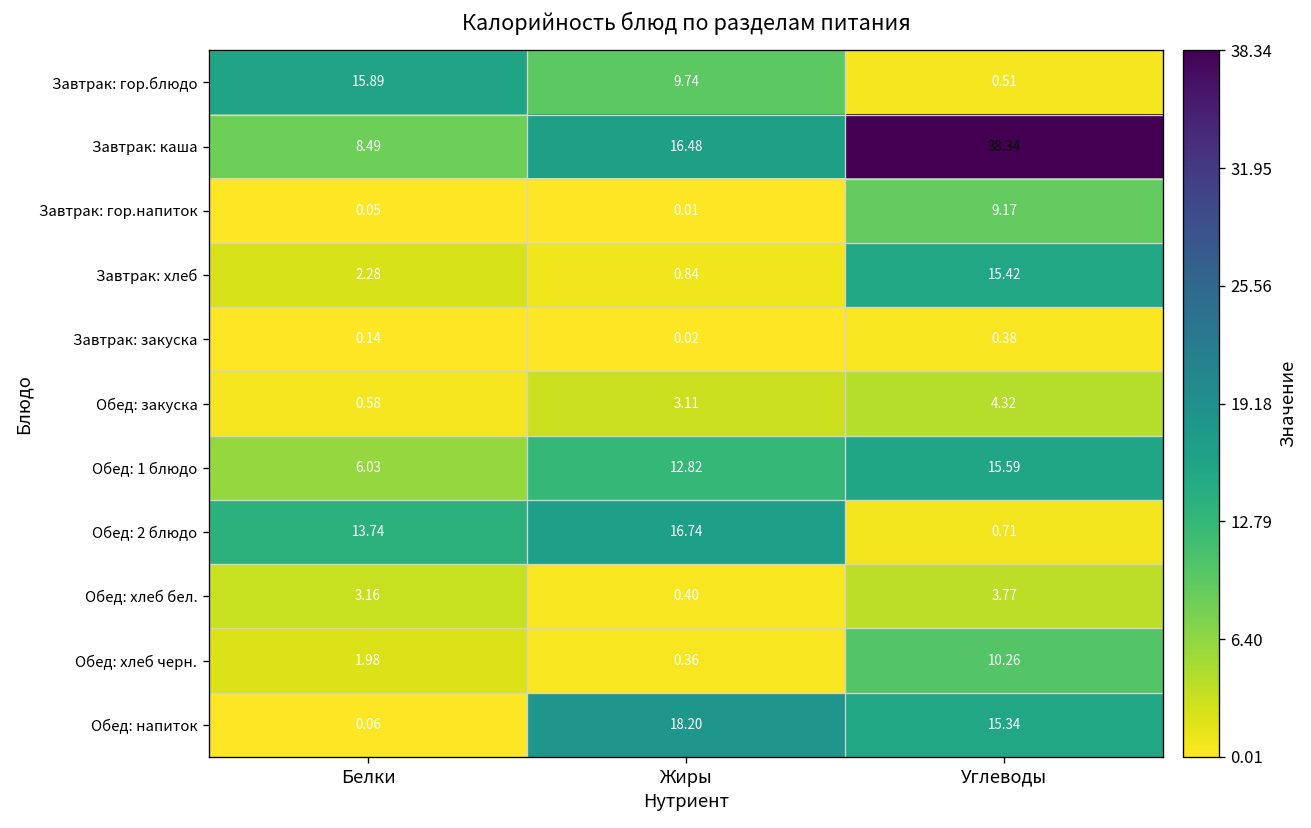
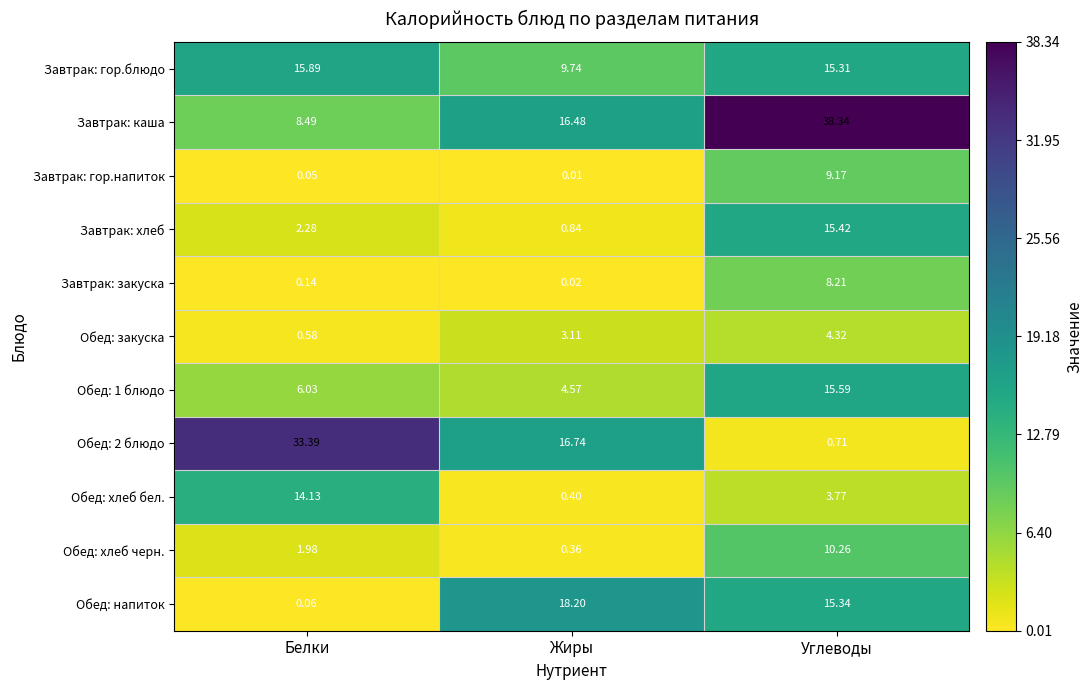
  {
    "Завтрак: гор.блюдо": {
      "Белки": 15.89,
      "Жиры": 9.74,
-     "Углеводы": 0.51
+     "Углеводы": 15.31
    },
    "Завтрак: каша": {
      "Белки": 8.49,
      "Жиры": 16.48,
      "Углеводы": 38.34
    },
    "Завтрак: гор.напиток": {
      "Белки": 0.05,
      "Жиры": 0.01,
      "Углеводы": 9.17
    },
    "Завтрак: хлеб": {
      "Белки": 2.28,
      "Жиры": 0.84,
      "Углеводы": 15.42
    },
    "Завтрак: закуска": {
      "Белки": 0.14,
      "Жиры": 0.02,
-     "Углеводы": 0.38
+     "Углеводы": 8.21
    },
    "Обед: закуска": {
      "Белки": 0.58,
      "Жиры": 3.11,
      "Углеводы": 4.32
    },
    "Обед: 1 блюдо": {
      "Белки": 6.03,
-     "Жиры": 12.82,
+     "Жиры": 4.57,
      "Углеводы": 15.59
    },
    "Обед: 2 блюдо": {
-     "Белки": 13.74,
+     "Белки": 33.39,
      "Жиры": 16.74,
      "Углеводы": 0.71
    },
    "Обед: хлеб бел.": {
-     "Белки": 3.16,
+     "Белки": 14.13,
      "Жиры": 0.40,
      "Углеводы": 3.77
    },
    "Обед: хлеб черн.": {
      "Белки": 1.98,
      "Жиры": 0.36,
      "Углеводы": 10.26
    },
    "Обед: напиток": {
      "Белки": 0.06,
      "Жиры": 18.20,
      "Углеводы": 15.34
    }
  }
